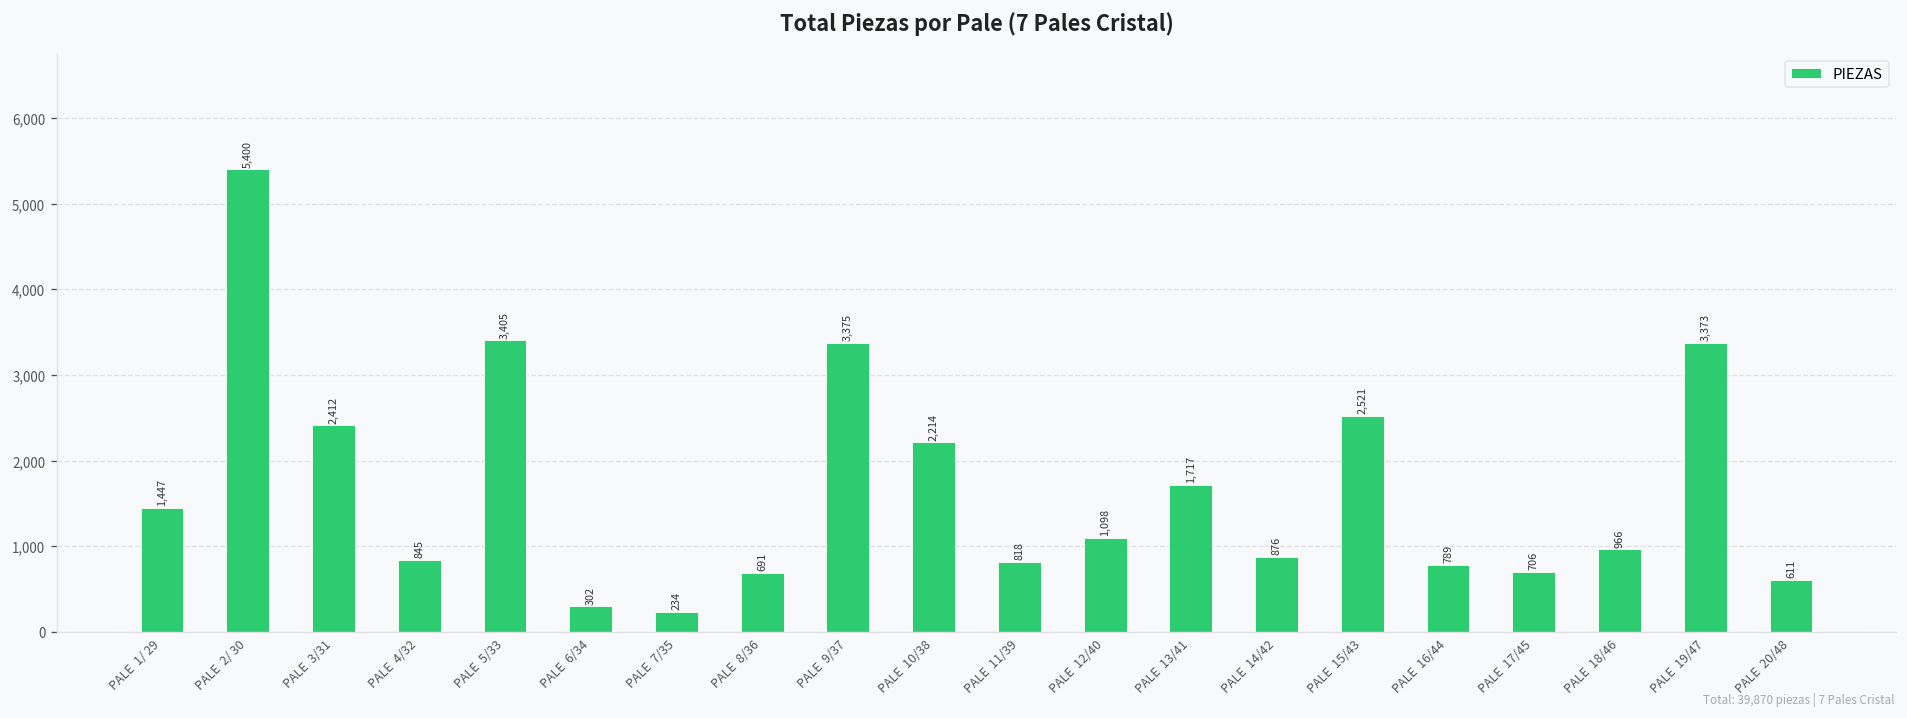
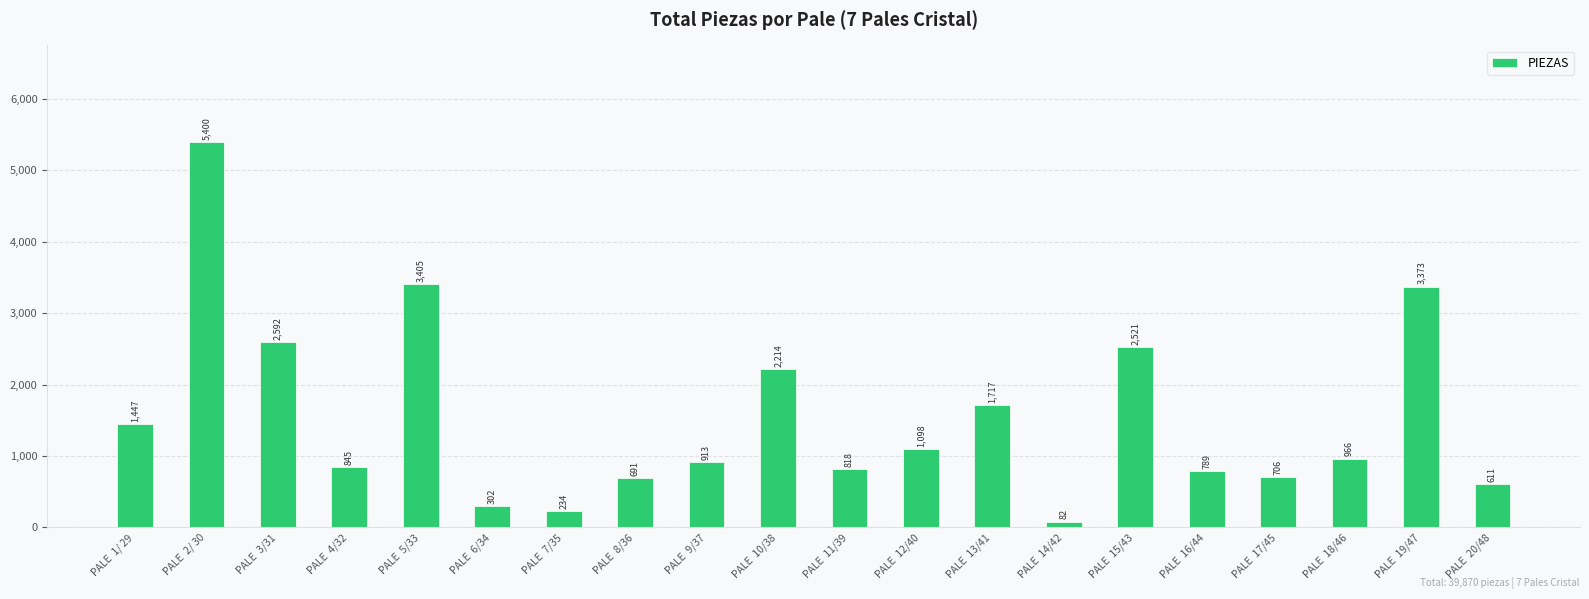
  {
    "PALE 1/ 29": "1,447",
    "PALE 2/ 30": "5,400",
-   "PALE 3/31": "2,412",
+   "PALE 3/31": "2,592",
    "PALE 4/32": "845",
    "PALE 5/33": "3,405",
    "PALE 6/34": "302",
    "PALE 7/35": "234",
    "PALE 8/36": "691",
-   "PALE 9/37": "3,375",
+   "PALE 9/37": "913",
    "PALE 10/38": "2,214",
    "PALE 11/39": "818",
    "PALE 12/40": "1,098",
    "PALE 13/41": "1,717",
-   "PALE 14/42": "876",
+   "PALE 14/42": "82",
    "PALE 15/43": "2,521",
    "PALE 16/44": "789",
    "PALE 17/45": "706",
    "PALE 18/46": "966",
    "PALE 19/47": "3,373",
    "PALE 20/48": "611"
  }
